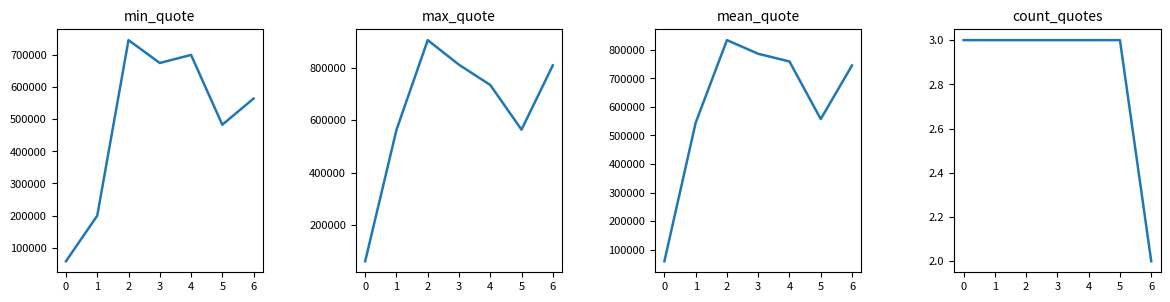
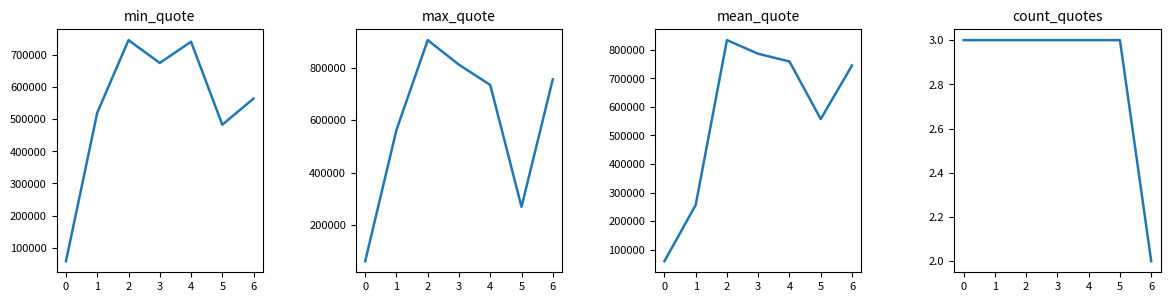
  {
    "min_quote": {
      "0": 60000,
-     "1": 200000,
+     "1": 520000,
      "2": 750000,
      "3": 670000,
-     "4": 700000,
+     "4": 740000,
      "5": 480000,
      "6": 560000
    },
    "max_quote": {
      "0": 60000,
      "1": 560000,
      "2": 910000,
      "3": 810000,
      "4": 730000,
-     "5": 560000,
-     "6": 810000
+     "5": 270000,
+     "6": 760000
    },
    "mean_quote": {
      "0": 60000,
-     "1": 540000,
+     "1": 260000,
      "2": 830000,
      "3": 790000,
      "4": 760000,
      "5": 560000,
      "6": 750000
    },
    "count_quotes": {
      "0": 3.00,
      "1": 3.00,
      "2": 3.00,
      "3": 3.00,
      "4": 3.00,
      "5": 3.00,
      "6": 2.00
    }
  }
